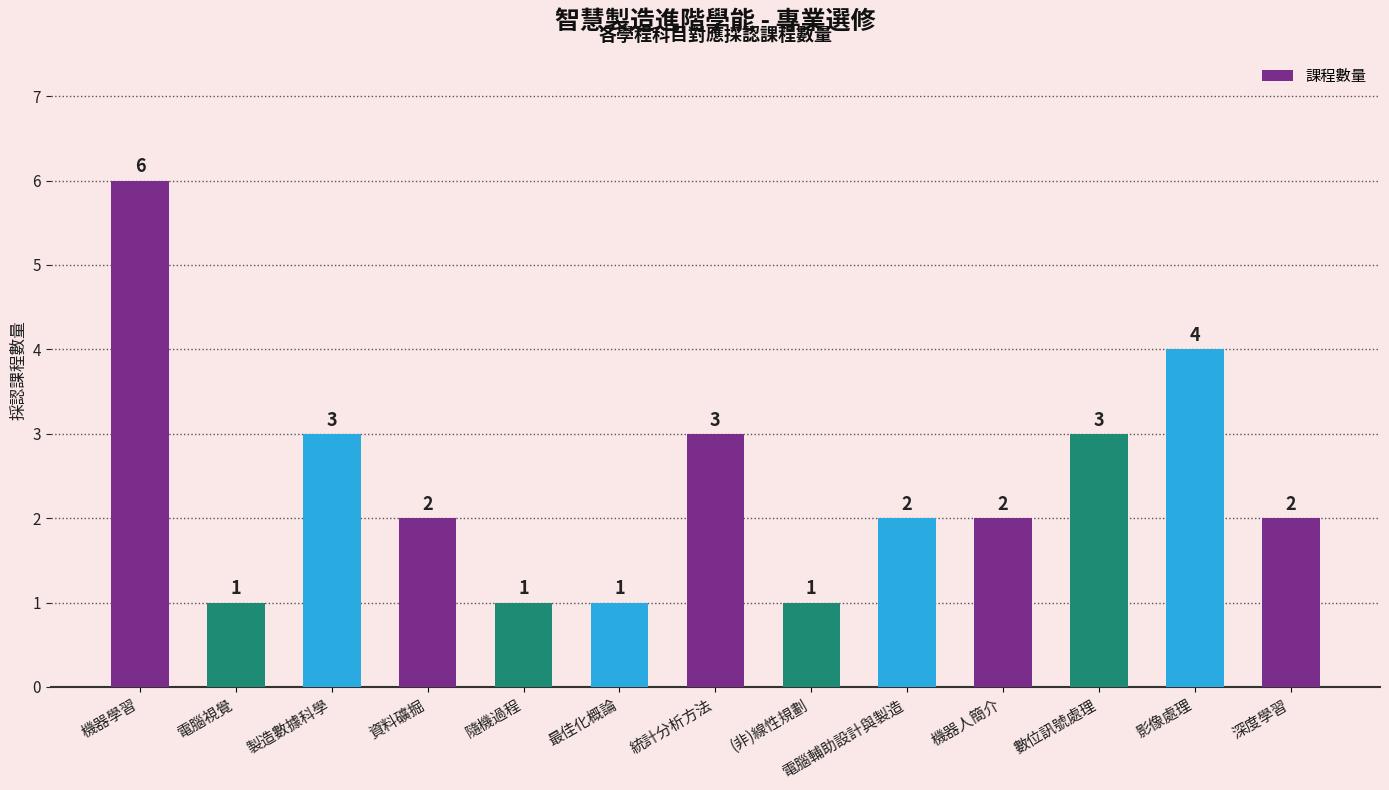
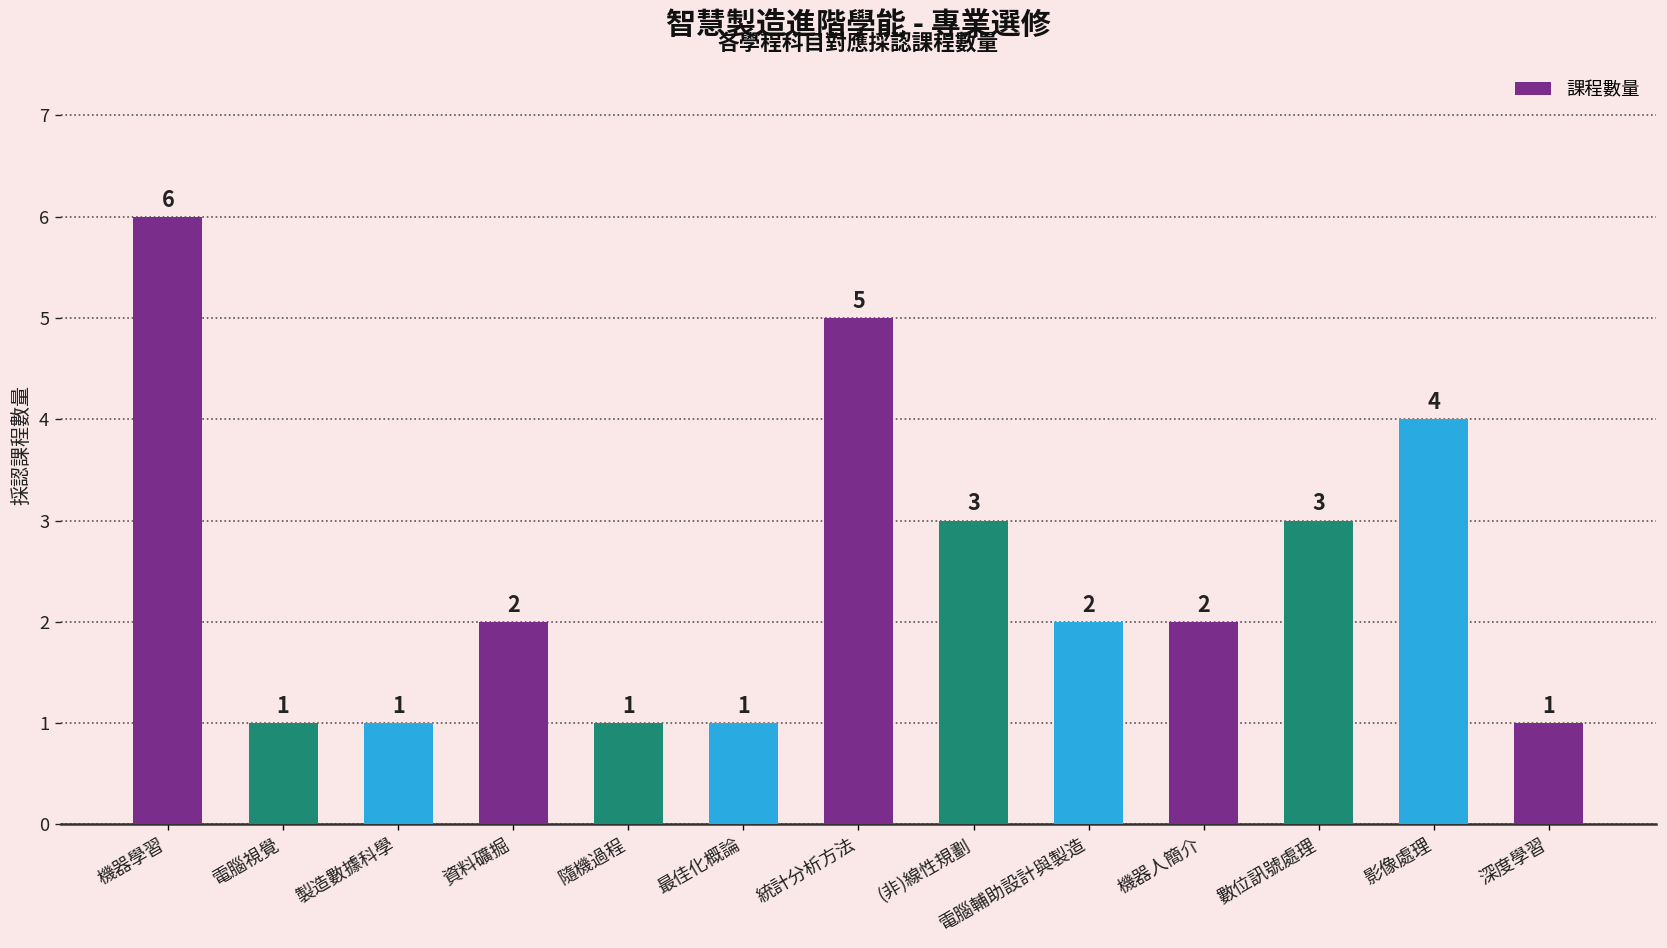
  {
    "機器學習": 6,
    "電腦視覺": 1,
-   "製造數據科學": 3,
+   "製造數據科學": 1,
    "資料礦掘": 2,
    "隨機過程": 1,
    "最佳化概論": 1,
-   "統計分析方法": 3,
-   "(非)線性規劃": 1,
+   "統計分析方法": 5,
+   "(非)線性規劃": 3,
    "電腦輔助設計與製造": 2,
    "機器人簡介": 2,
    "數位訊號處理": 3,
    "影像處理": 4,
-   "深度學習": 2
+   "深度學習": 1
  }
